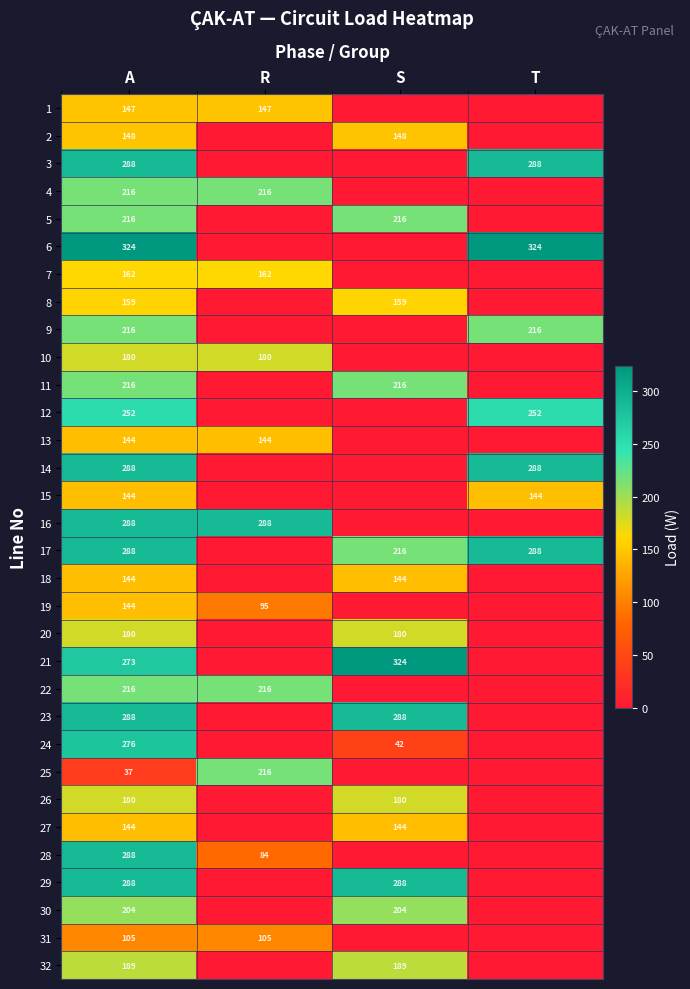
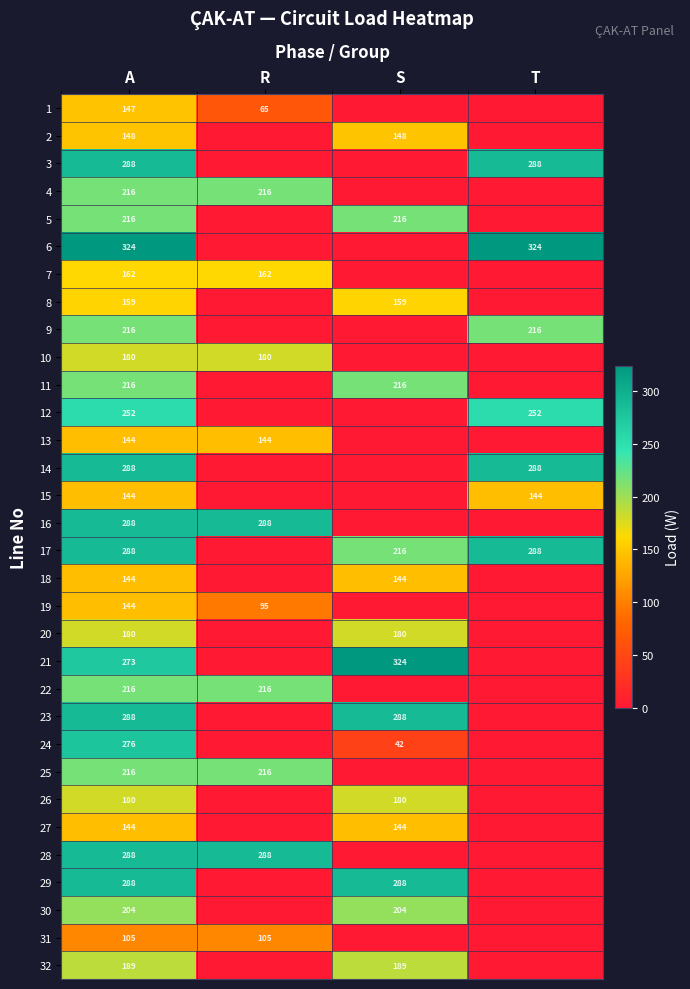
  {
    "1": {
      "A": 147,
-     "R": 147
+     "R": 65
    },
    "2": {
      "A": 148,
      "S": 148
    },
    "3": {
      "A": 288,
      "T": 288
    },
    "4": {
      "A": 216,
      "R": 216
    },
    "5": {
      "A": 216,
      "S": 216
    },
    "6": {
      "A": 324,
      "T": 324
    },
    "7": {
      "A": 162,
      "R": 162
    },
    "8": {
      "A": 159,
      "S": 159
    },
    "9": {
      "A": 216,
      "T": 216
    },
    "10": {
      "A": 180,
      "R": 180
    },
    "11": {
      "A": 216,
      "S": 216
    },
    "12": {
      "A": 252,
      "T": 252
    },
    "13": {
      "A": 144,
      "R": 144
    },
    "14": {
      "A": 288,
      "T": 288
    },
    "15": {
      "A": 144,
      "T": 144
    },
    "16": {
      "A": 288,
      "R": 288
    },
    "17": {
      "A": 288,
      "S": 216,
      "T": 288
    },
    "18": {
      "A": 144,
      "S": 144
    },
    "19": {
      "A": 144,
      "R": 95
    },
    "20": {
      "A": 180,
      "S": 180
    },
    "21": {
      "A": 273,
      "S": 324
    },
    "22": {
      "A": 216,
      "R": 216
    },
    "23": {
      "A": 288,
      "S": 288
    },
    "24": {
      "A": 276,
      "S": 42
    },
    "25": {
-     "A": 37,
+     "A": 216,
      "R": 216
    },
    "26": {
      "A": 180,
      "S": 180
    },
    "27": {
      "A": 144,
      "S": 144
    },
    "28": {
      "A": 288,
-     "R": 84
+     "R": 288
    },
    "29": {
      "A": 288,
      "S": 288
    },
    "30": {
      "A": 204,
      "S": 204
    },
    "31": {
      "A": 105,
      "R": 105
    },
    "32": {
      "A": 189,
      "S": 189
    }
  }
